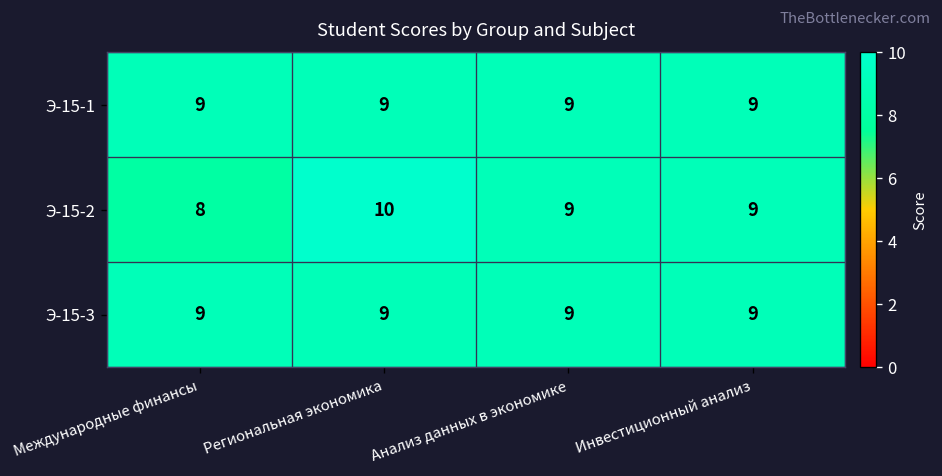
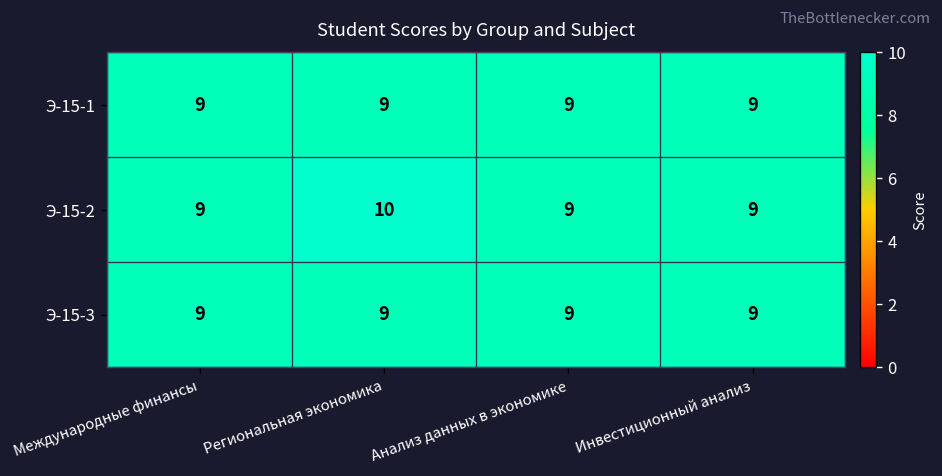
  {
    "Э-15-1": {
      "Международные финансы": 9,
      "Региональная экономика": 9,
      "Анализ данных в экономике": 9,
      "Инвестиционный анализ": 9
    },
    "Э-15-2": {
-     "Международные финансы": 8,
+     "Международные финансы": 9,
      "Региональная экономика": 10,
      "Анализ данных в экономике": 9,
      "Инвестиционный анализ": 9
    },
    "Э-15-3": {
      "Международные финансы": 9,
      "Региональная экономика": 9,
      "Анализ данных в экономике": 9,
      "Инвестиционный анализ": 9
    }
  }
